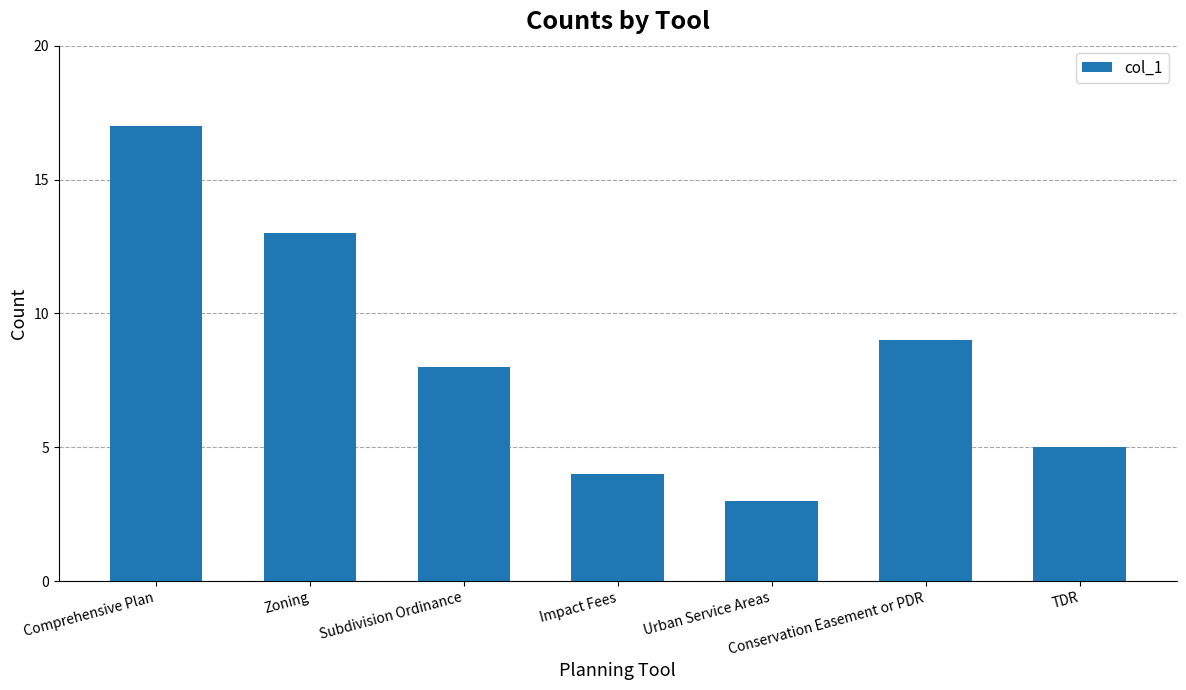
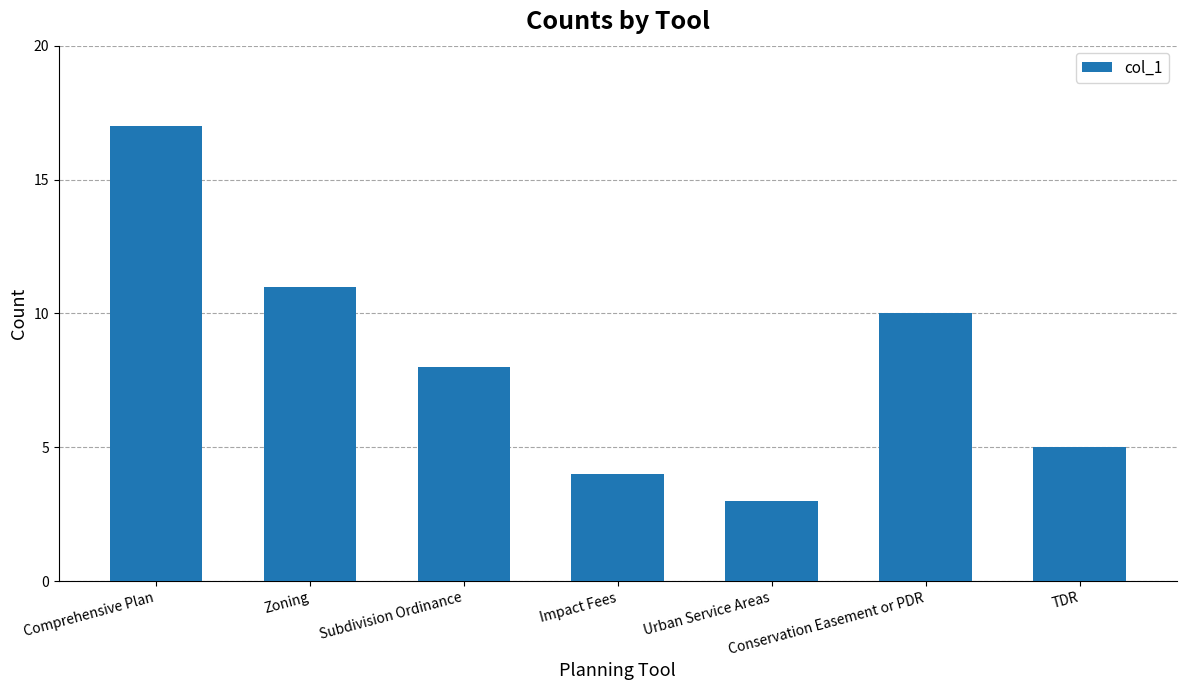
  {
    "Comprehensive Plan": 17,
-   "Zoning": 13,
+   "Zoning": 11,
    "Subdivision Ordinance": 8,
    "Impact Fees": 4,
    "Urban Service Areas": 3,
-   "Conservation Easement or PDR": 9,
+   "Conservation Easement or PDR": 10,
    "TDR": 5
  }
